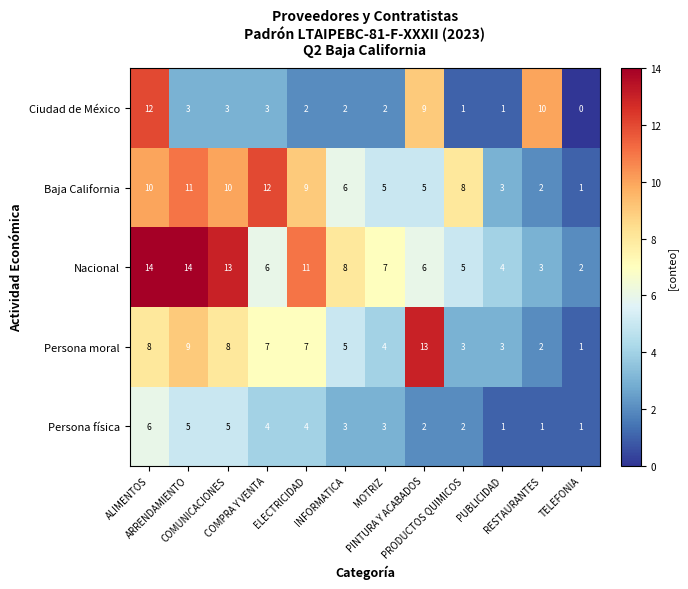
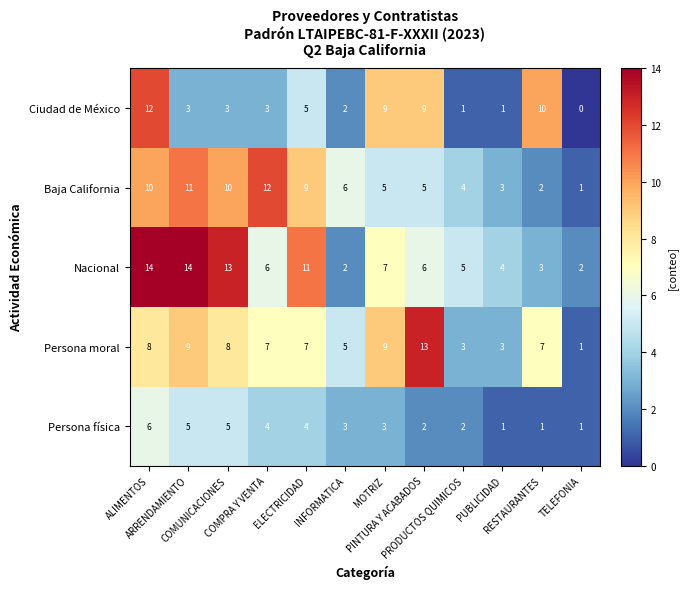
  {
    "Ciudad de México": {
      "ALIMENTOS": 12,
      "ARRENDAMIENTO": 3,
      "COMUNICACIONES": 3,
      "COMPRA Y VENTA": 3,
-     "ELECTRICIDAD": 2,
+     "ELECTRICIDAD": 5,
      "INFORMATICA": 2,
-     "MOTRIZ": 2,
+     "MOTRIZ": 9,
      "PINTURA Y ACABADOS": 9,
      "PRODUCTOS QUIMICOS": 1,
      "PUBLICIDAD": 1,
      "RESTAURANTES": 10,
      "TELEFONIA": 0
    },
    "Baja California": {
      "ALIMENTOS": 10,
      "ARRENDAMIENTO": 11,
      "COMUNICACIONES": 10,
      "COMPRA Y VENTA": 12,
      "ELECTRICIDAD": 9,
      "INFORMATICA": 6,
      "MOTRIZ": 5,
      "PINTURA Y ACABADOS": 5,
-     "PRODUCTOS QUIMICOS": 8,
+     "PRODUCTOS QUIMICOS": 4,
      "PUBLICIDAD": 3,
      "RESTAURANTES": 2,
      "TELEFONIA": 1
    },
    "Nacional": {
      "ALIMENTOS": 14,
      "ARRENDAMIENTO": 14,
      "COMUNICACIONES": 13,
      "COMPRA Y VENTA": 6,
      "ELECTRICIDAD": 11,
-     "INFORMATICA": 8,
+     "INFORMATICA": 2,
      "MOTRIZ": 7,
      "PINTURA Y ACABADOS": 6,
      "PRODUCTOS QUIMICOS": 5,
      "PUBLICIDAD": 4,
      "RESTAURANTES": 3,
      "TELEFONIA": 2
    },
    "Persona moral": {
      "ALIMENTOS": 8,
      "ARRENDAMIENTO": 9,
      "COMUNICACIONES": 8,
      "COMPRA Y VENTA": 7,
      "ELECTRICIDAD": 7,
      "INFORMATICA": 5,
-     "MOTRIZ": 4,
+     "MOTRIZ": 9,
      "PINTURA Y ACABADOS": 13,
      "PRODUCTOS QUIMICOS": 3,
      "PUBLICIDAD": 3,
-     "RESTAURANTES": 2,
+     "RESTAURANTES": 7,
      "TELEFONIA": 1
    },
    "Persona física": {
      "ALIMENTOS": 6,
      "ARRENDAMIENTO": 5,
      "COMUNICACIONES": 5,
      "COMPRA Y VENTA": 4,
      "ELECTRICIDAD": 4,
      "INFORMATICA": 3,
      "MOTRIZ": 3,
      "PINTURA Y ACABADOS": 2,
      "PRODUCTOS QUIMICOS": 2,
      "PUBLICIDAD": 1,
      "RESTAURANTES": 1,
      "TELEFONIA": 1
    }
  }
